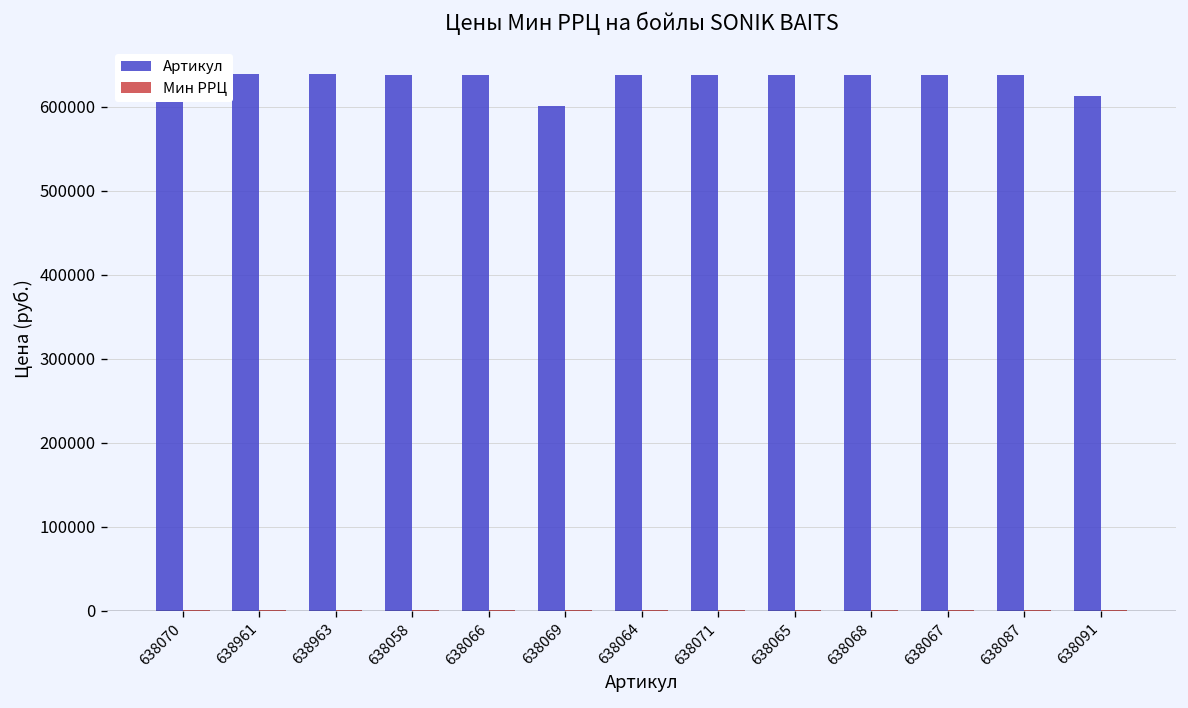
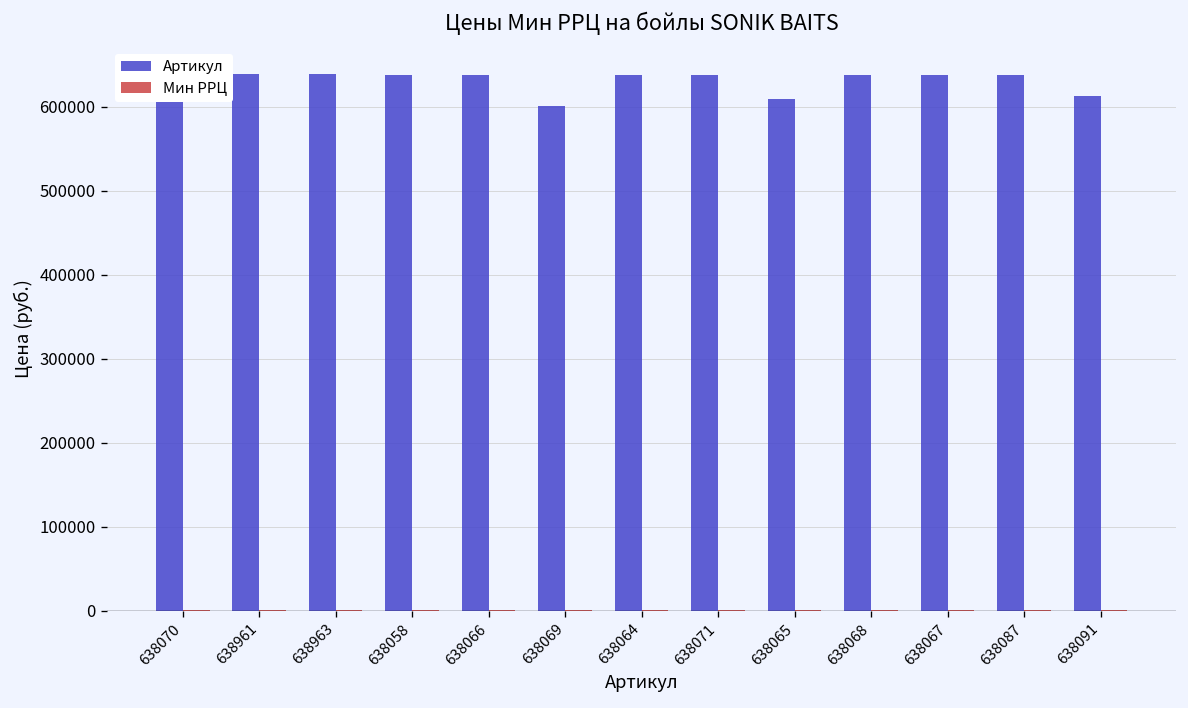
  {
    "Артикул": {
      "638961": 640000,
      "638963": 640000,
      "638058": 640000,
      "638066": 640000,
      "638069": 600000,
      "638064": 640000,
      "638071": 640000,
-     "638065": 640000,
+     "638065": 610000,
      "638068": 640000,
      "638067": 640000,
      "638087": 640000,
      "638091": 610000
    }
  }
